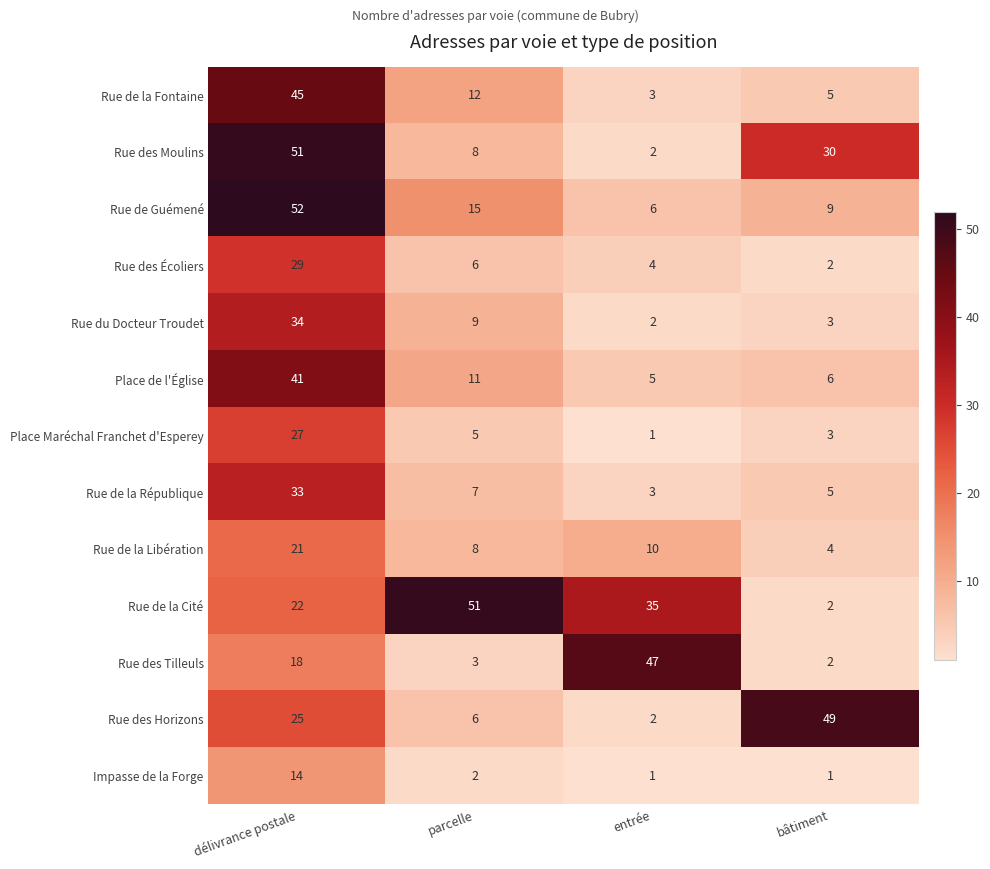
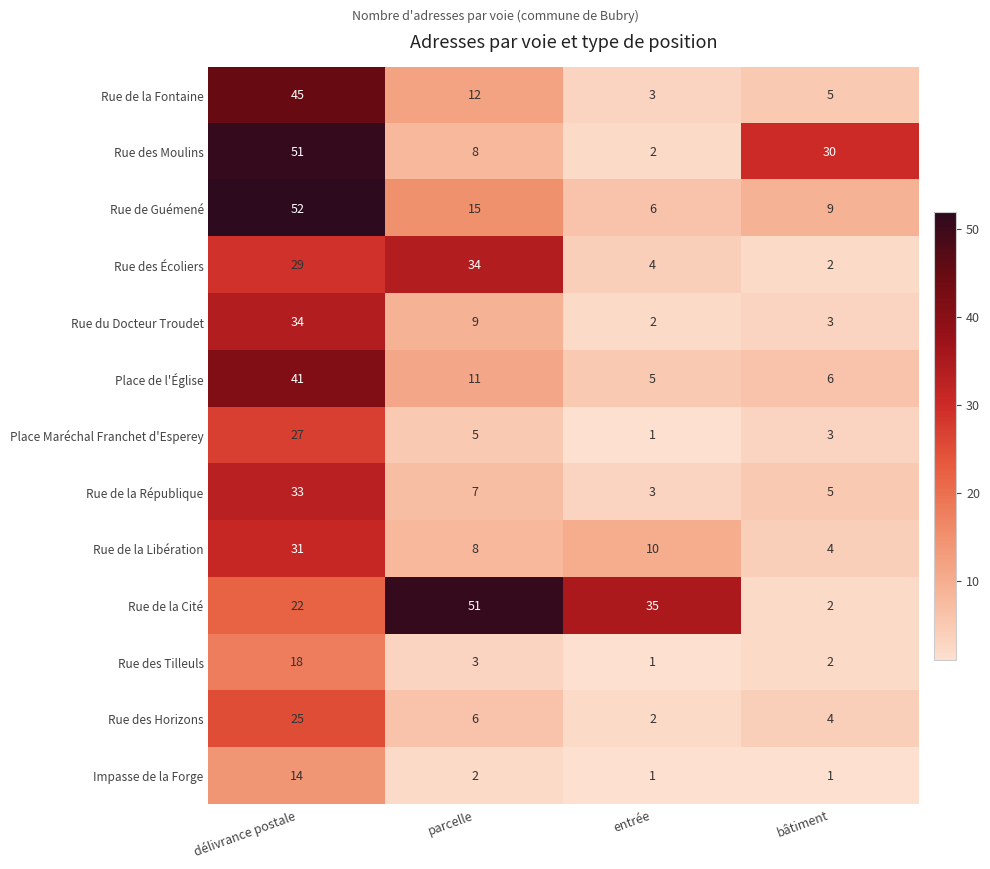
  {
    "Rue de la Fontaine": {
      "délivrance postale": 45,
      "parcelle": 12,
      "entrée": 3,
      "bâtiment": 5
    },
    "Rue des Moulins": {
      "délivrance postale": 51,
      "parcelle": 8,
      "entrée": 2,
      "bâtiment": 30
    },
    "Rue de Guémené": {
      "délivrance postale": 52,
      "parcelle": 15,
      "entrée": 6,
      "bâtiment": 9
    },
    "Rue des Écoliers": {
      "délivrance postale": 29,
-     "parcelle": 6,
+     "parcelle": 34,
      "entrée": 4,
      "bâtiment": 2
    },
    "Rue du Docteur Troudet": {
      "délivrance postale": 34,
      "parcelle": 9,
      "entrée": 2,
      "bâtiment": 3
    },
    "Place de l'Église": {
      "délivrance postale": 41,
      "parcelle": 11,
      "entrée": 5,
      "bâtiment": 6
    },
    "Place Maréchal Franchet d'Esperey": {
      "délivrance postale": 27,
      "parcelle": 5,
      "entrée": 1,
      "bâtiment": 3
    },
    "Rue de la République": {
      "délivrance postale": 33,
      "parcelle": 7,
      "entrée": 3,
      "bâtiment": 5
    },
    "Rue de la Libération": {
-     "délivrance postale": 21,
+     "délivrance postale": 31,
      "parcelle": 8,
      "entrée": 10,
      "bâtiment": 4
    },
    "Rue de la Cité": {
      "délivrance postale": 22,
      "parcelle": 51,
      "entrée": 35,
      "bâtiment": 2
    },
    "Rue des Tilleuls": {
      "délivrance postale": 18,
      "parcelle": 3,
-     "entrée": 47,
+     "entrée": 1,
      "bâtiment": 2
    },
    "Rue des Horizons": {
      "délivrance postale": 25,
      "parcelle": 6,
      "entrée": 2,
-     "bâtiment": 49
+     "bâtiment": 4
    },
    "Impasse de la Forge": {
      "délivrance postale": 14,
      "parcelle": 2,
      "entrée": 1,
      "bâtiment": 1
    }
  }
